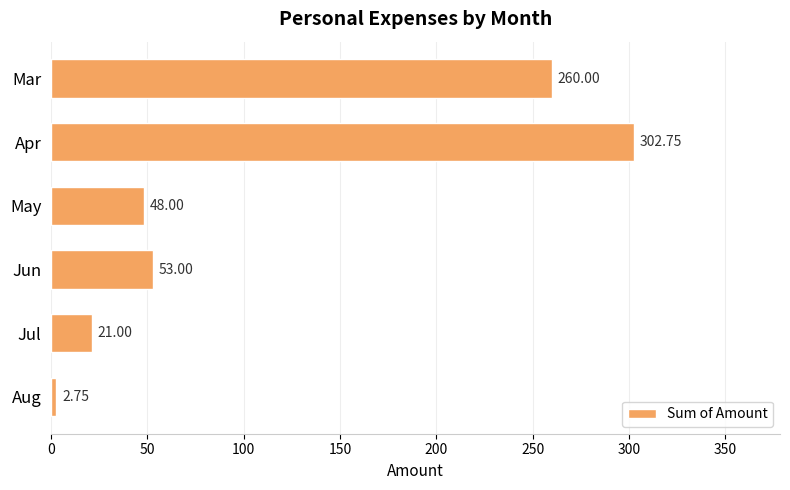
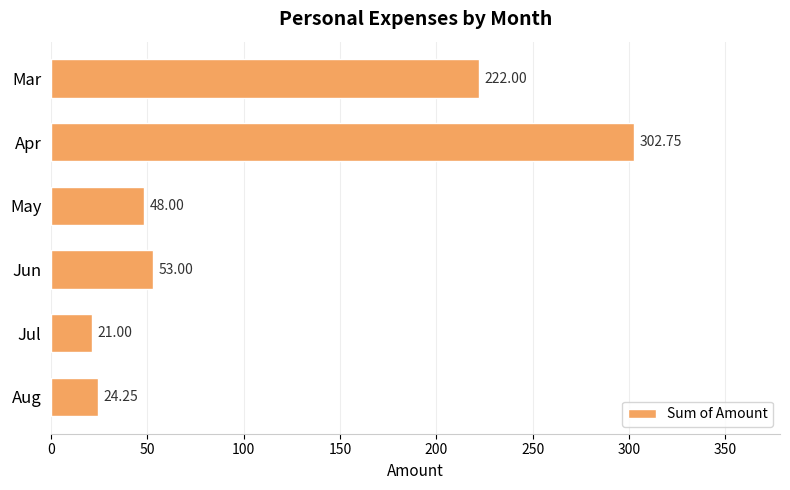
  {
-   "Mar": 260.00,
+   "Mar": 222.00,
    "Apr": 302.75,
    "May": 48.00,
    "Jun": 53.00,
    "Jul": 21.00,
-   "Aug": 2.75
+   "Aug": 24.25
  }
